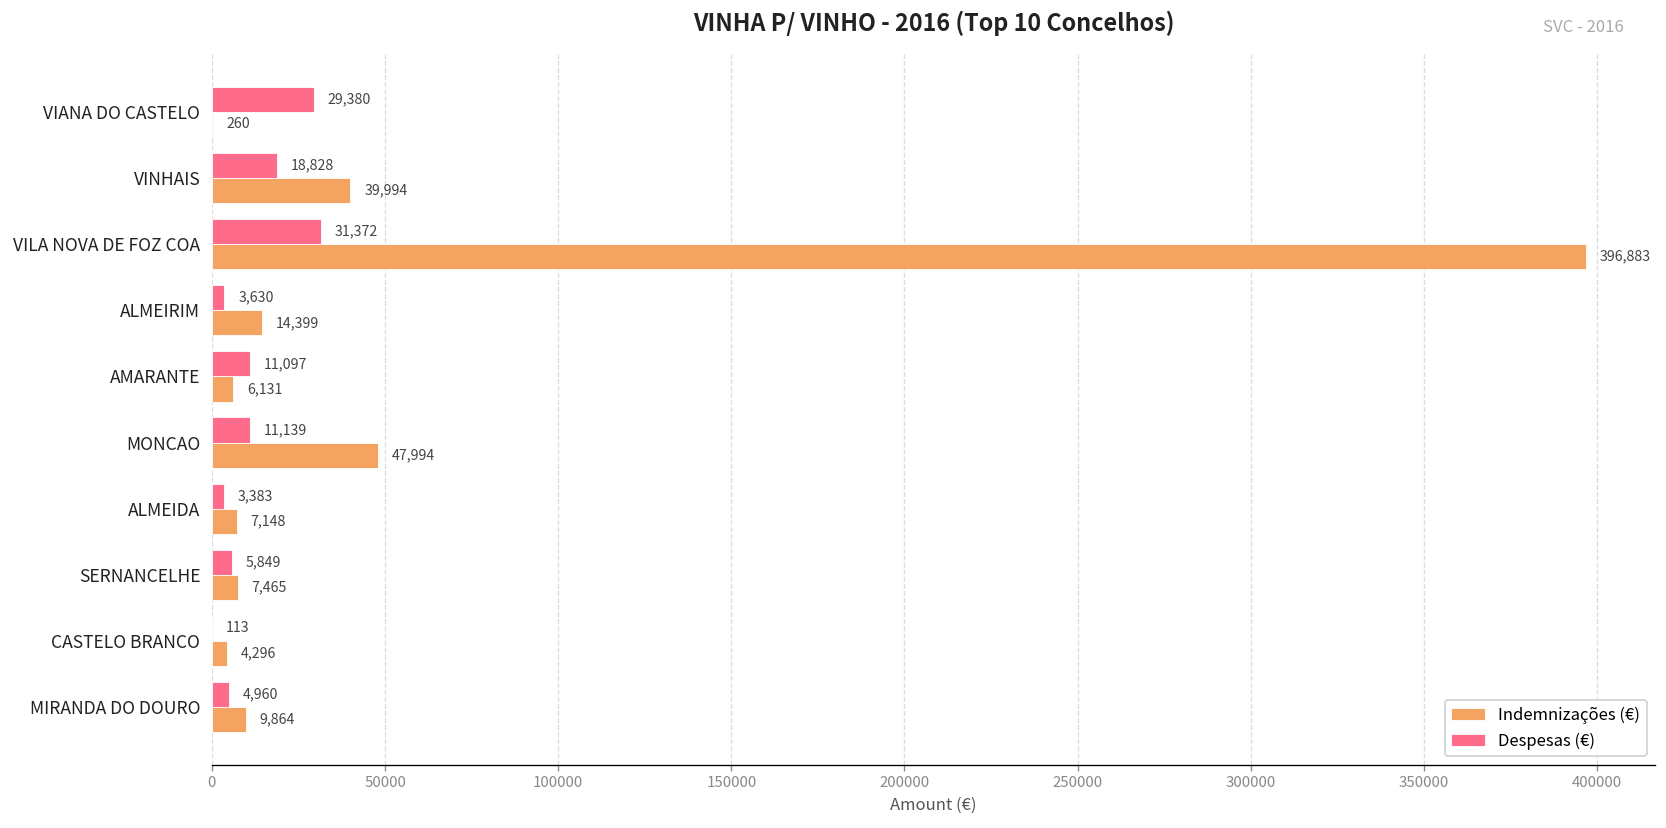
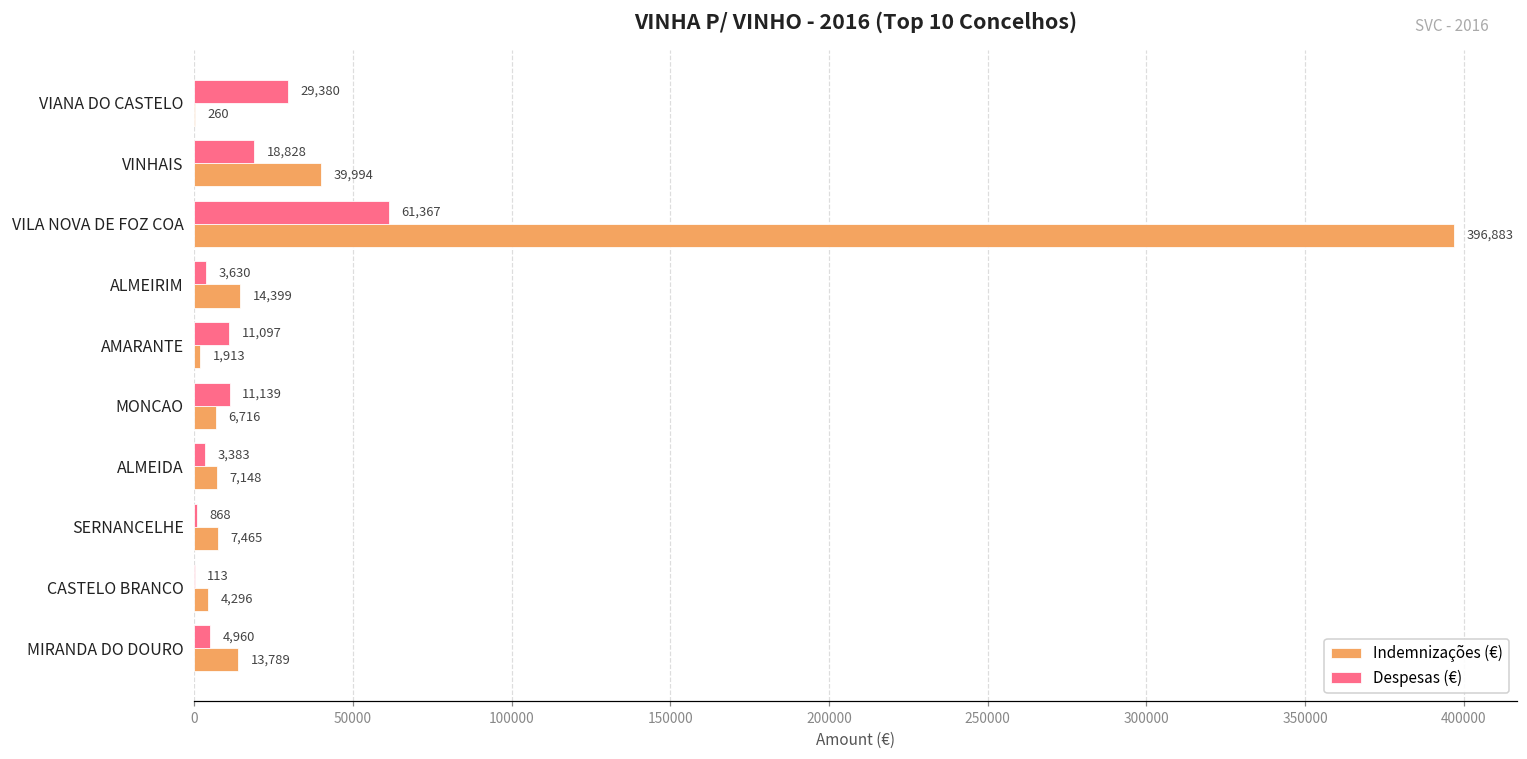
  {
    "Indemnizações (€)": {
      "VIANA DO CASTELO": "260",
      "VINHAIS": "39,994",
      "VILA NOVA DE FOZ COA": "396,883",
      "ALMEIRIM": "14,399",
-     "AMARANTE": "6,131",
-     "MONCAO": "47,994",
+     "AMARANTE": "1,913",
+     "MONCAO": "6,716",
      "ALMEIDA": "7,148",
      "SERNANCELHE": "7,465",
      "CASTELO BRANCO": "4,296",
-     "MIRANDA DO DOURO": "9,864"
+     "MIRANDA DO DOURO": "13,789"
    },
    "Despesas (€)": {
      "VIANA DO CASTELO": "29,380",
      "VINHAIS": "18,828",
-     "VILA NOVA DE FOZ COA": "31,372",
+     "VILA NOVA DE FOZ COA": "61,367",
      "ALMEIRIM": "3,630",
      "AMARANTE": "11,097",
      "MONCAO": "11,139",
      "ALMEIDA": "3,383",
-     "SERNANCELHE": "5,849",
+     "SERNANCELHE": "868",
      "CASTELO BRANCO": "113",
      "MIRANDA DO DOURO": "4,960"
    }
  }
